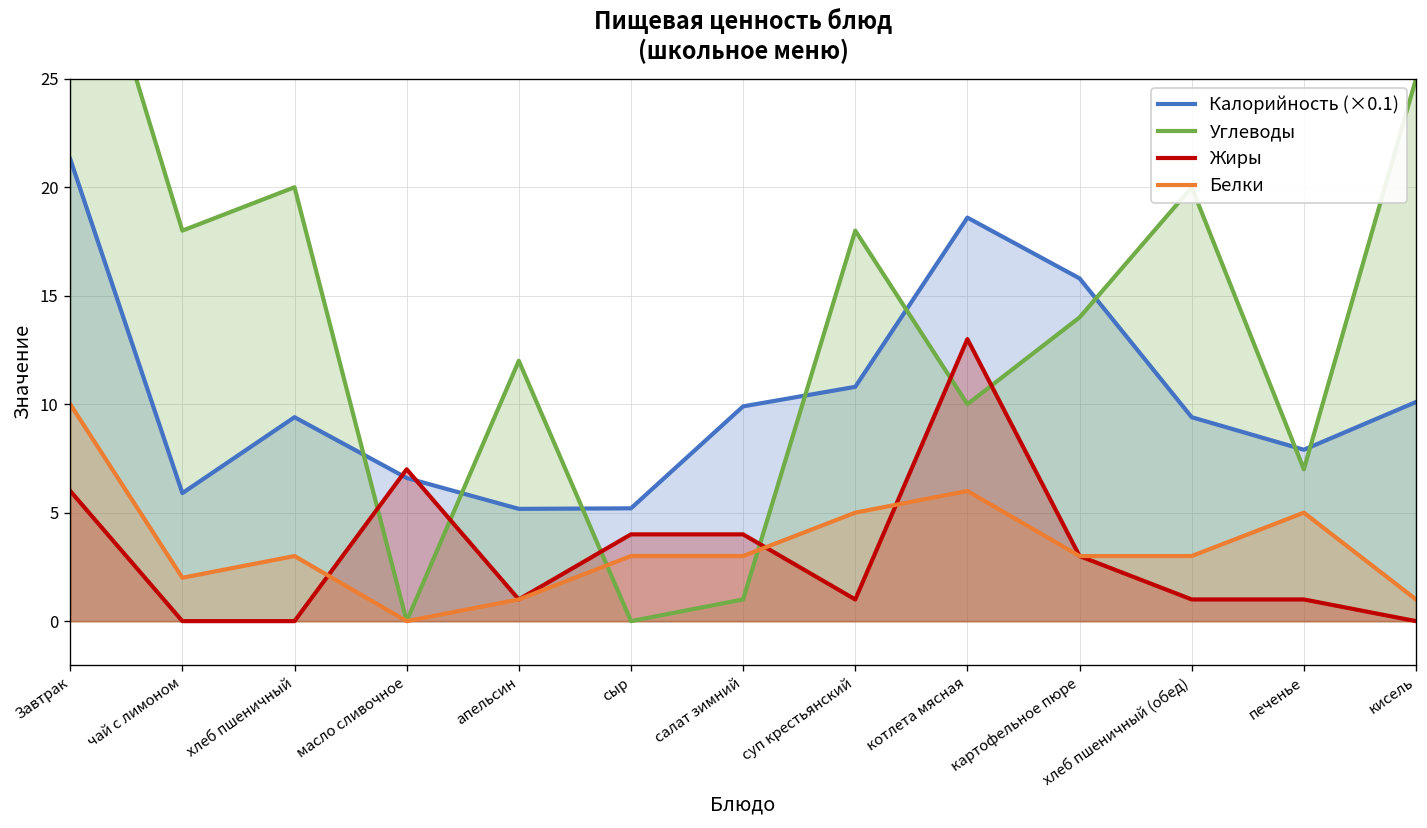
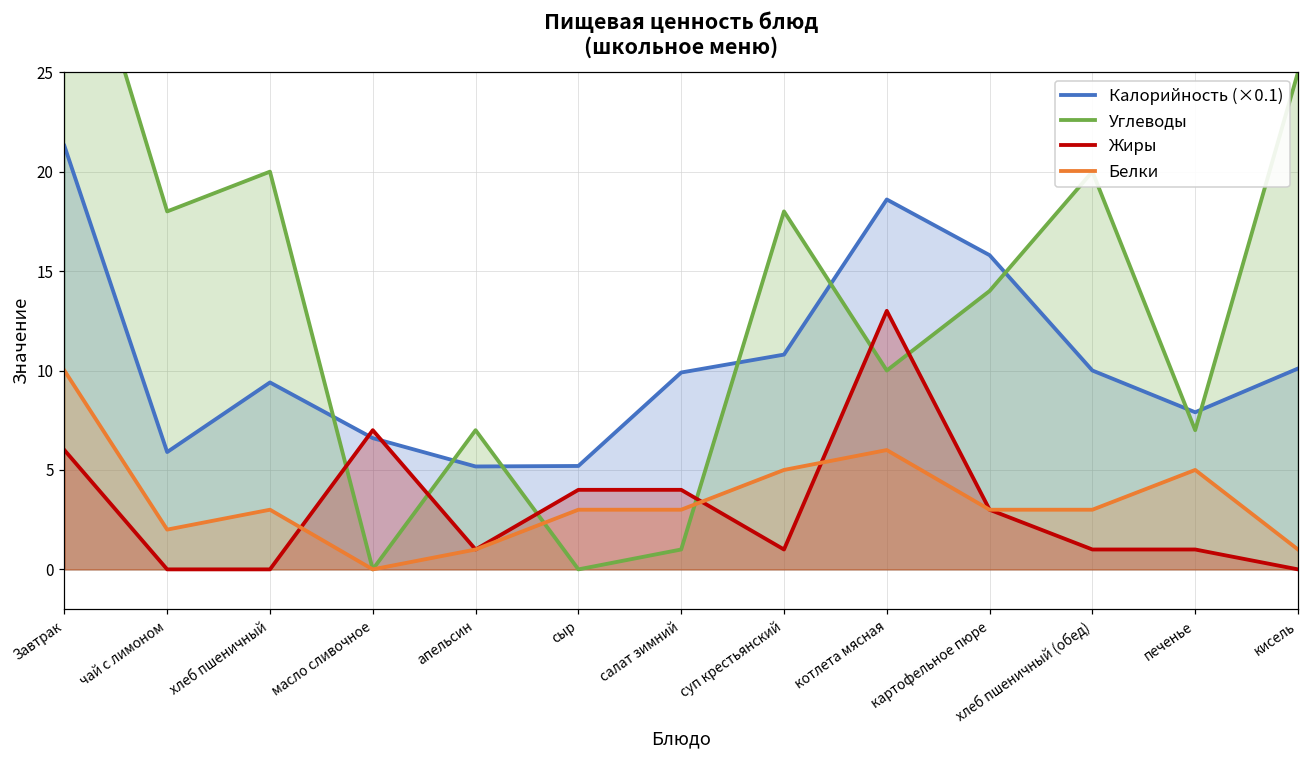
  {
    "Калорийность (×0.1)": {
      "Завтрак": 21.3,
      "чай с лимоном": 5.9,
      "хлеб пшеничный": 9.4,
      "масло сливочное": 6.6,
      "апельсин": 5.2,
      "сыр": 5.2,
      "салат зимний": 9.9,
      "суп крестьянский": 10.8,
      "котлета мясная": 18.6,
      "картофельное пюре": 15.8,
-     "хлеб пшеничный (обед)": 9.4,
+     "хлеб пшеничный (обед)": 10.0,
      "печенье": 7.9,
      "кисель": 10.1
    },
    "Углеводы": {
      "чай с лимоном": 18,
      "хлеб пшеничный": 20,
-     "апельсин": 12,
+     "апельсин": 7,
      "сыр": 0,
      "салат зимний": 1,
      "суп крестьянский": 18,
      "котлета мясная": 10,
      "картофельное пюре": 14,
      "печенье": 7,
      "кисель": 25
    },
    "Жиры": {
      "Завтрак": 6.0,
      "чай с лимоном": 0.0,
      "хлеб пшеничный": 0.0,
      "масло сливочное": 7.0,
      "сыр": 4.0,
      "салат зимний": 4.0,
      "суп крестьянский": 1.0,
      "котлета мясная": 13.0,
      "хлеб пшеничный (обед)": 1.0,
      "печенье": 1.0,
      "кисель": 0.0
    },
    "Белки": {
      "Завтрак": 10.0,
      "чай с лимоном": 2.0,
      "хлеб пшеничный": 3.0,
      "сыр": 3.0,
      "салат зимний": 3.0,
      "суп крестьянский": 5.0,
      "котлета мясная": 6.0,
      "хлеб пшеничный (обед)": 3.0,
      "печенье": 5.0,
      "кисель": 1.0
    }
  }
